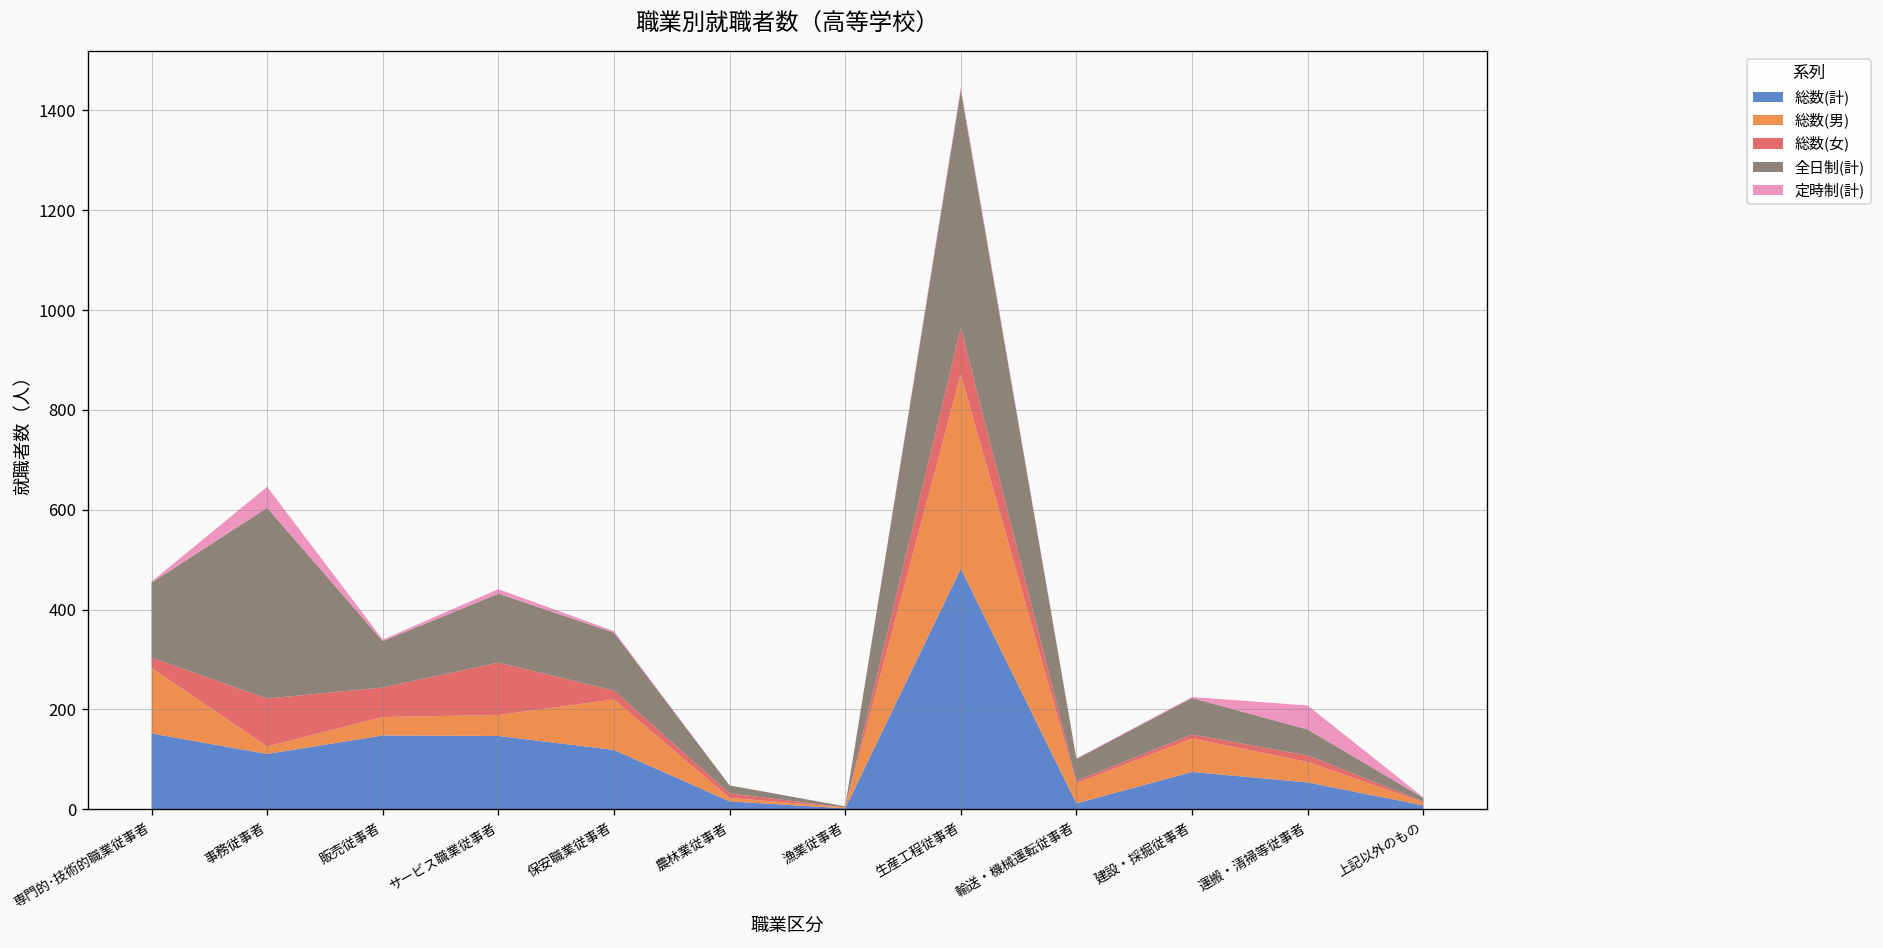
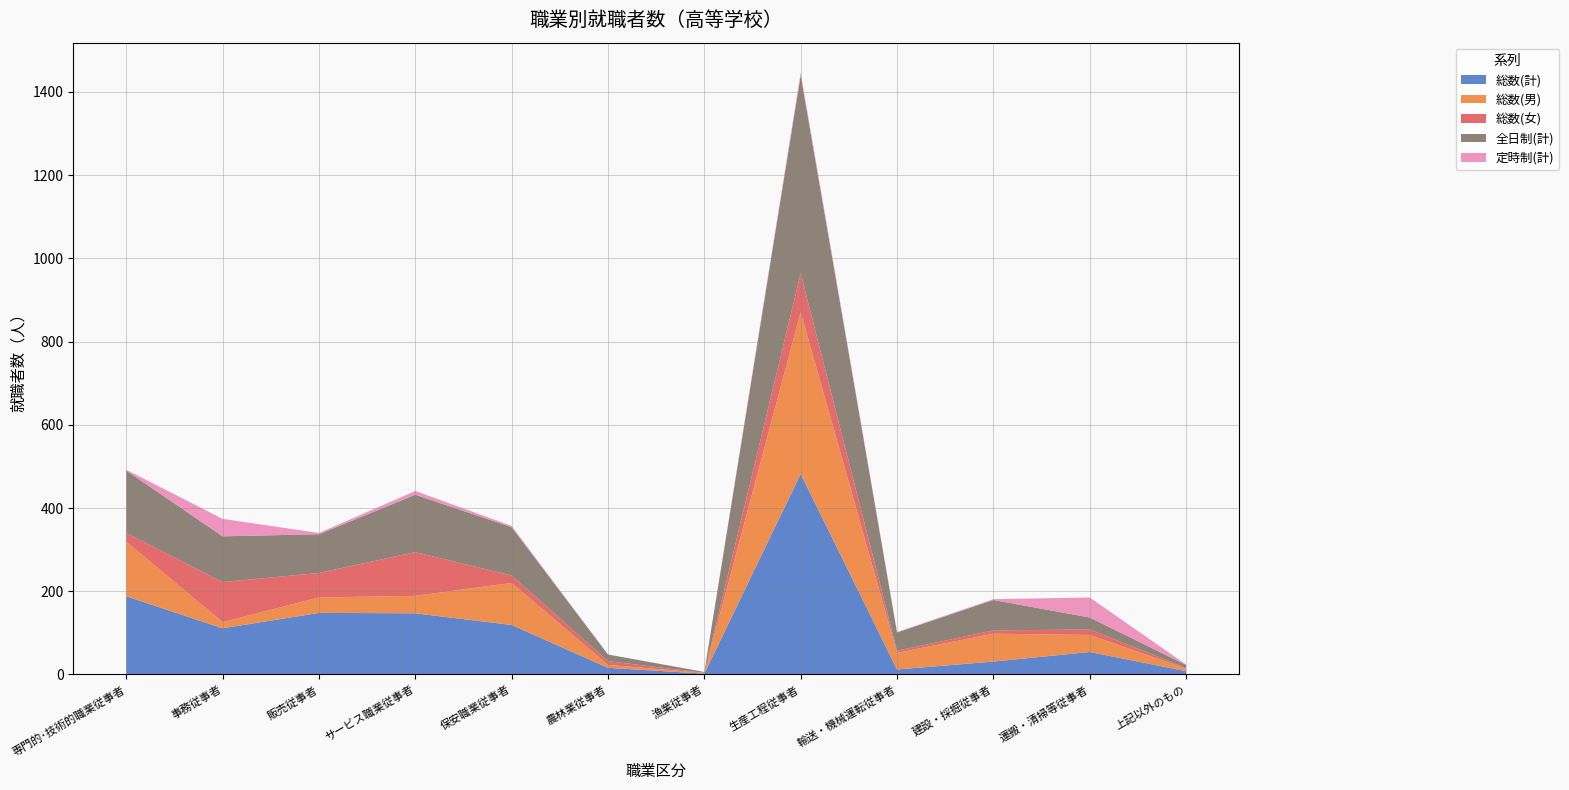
  {
    "総数(計)": {
-     "専門的･技術的職業従事者": 150,
+     "専門的･技術的職業従事者": 190,
      "事務従事者": 110,
      "販売従事者": 150,
      "サービス職業従事者": 150,
      "保安職業従事者": 120,
      "農林業従事者": 20,
      "生産工程従事者": 480,
      "輸送・機械運転従事者": 10,
-     "建設・採掘従事者": 80,
+     "建設・採掘従事者": 30,
      "運搬・清掃等従事者": 50
    },
    "全日制(計)": {
-     "事務従事者": 380,
+     "事務従事者": 110,
      "サービス職業従事者": 140,
-     "運搬・清掃等従事者": 50
+     "運搬・清掃等従事者": 30
    },
    "定時制(計)": {
      "事務従事者": 40,
      "サービス職業従事者": 10,
      "運搬・清掃等従事者": 50
    }
  }
